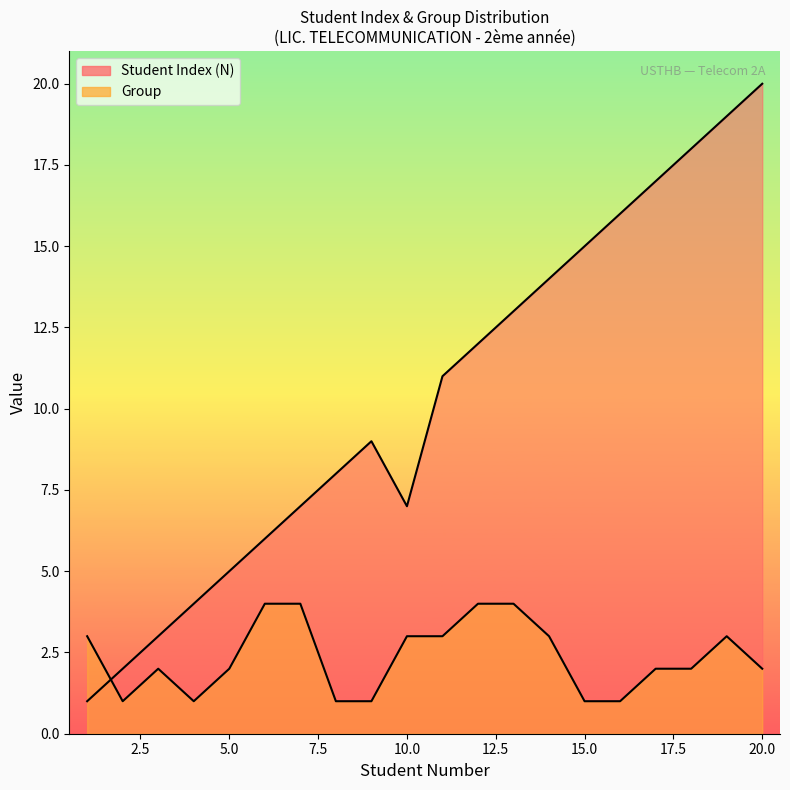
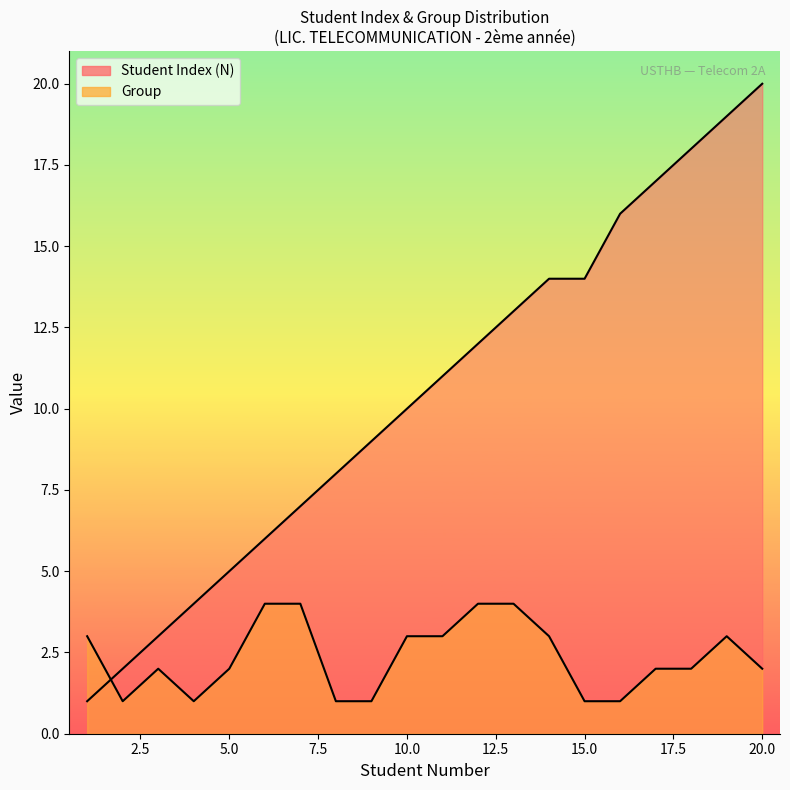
  {
    "Student Index (N)": {
      "5.0": 5,
-     "10.0": 7,
-     "15.0": 15
+     "10.0": 10,
+     "15.0": 14
    },
    "Group": {
      "5.0": 2,
      "10.0": 3,
      "15.0": 1,
      "20.0": 2
    }
  }
